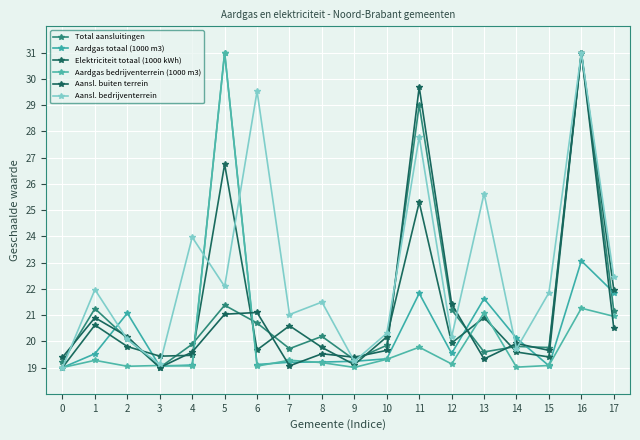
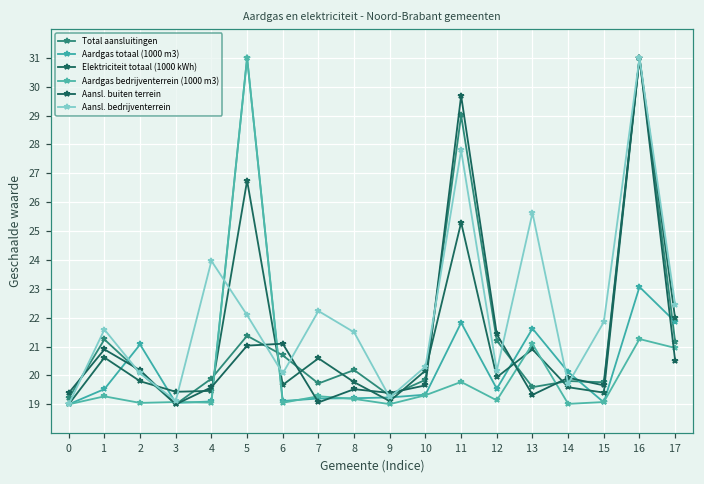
  {
    "Aansl. bedrijventerrein": {
-     "1": 22.0,
+     "1": 21.6,
      "4": 24.0,
      "5": 22.1,
-     "6": 29.5,
-     "7": 21.0,
+     "6": 20.1,
+     "7": 22.2,
      "8": 21.5,
      "10": 20.3,
      "11": 27.8,
      "12": 20.2,
      "13": 25.6,
      "15": 21.9,
      "17": 22.4
    }
  }
